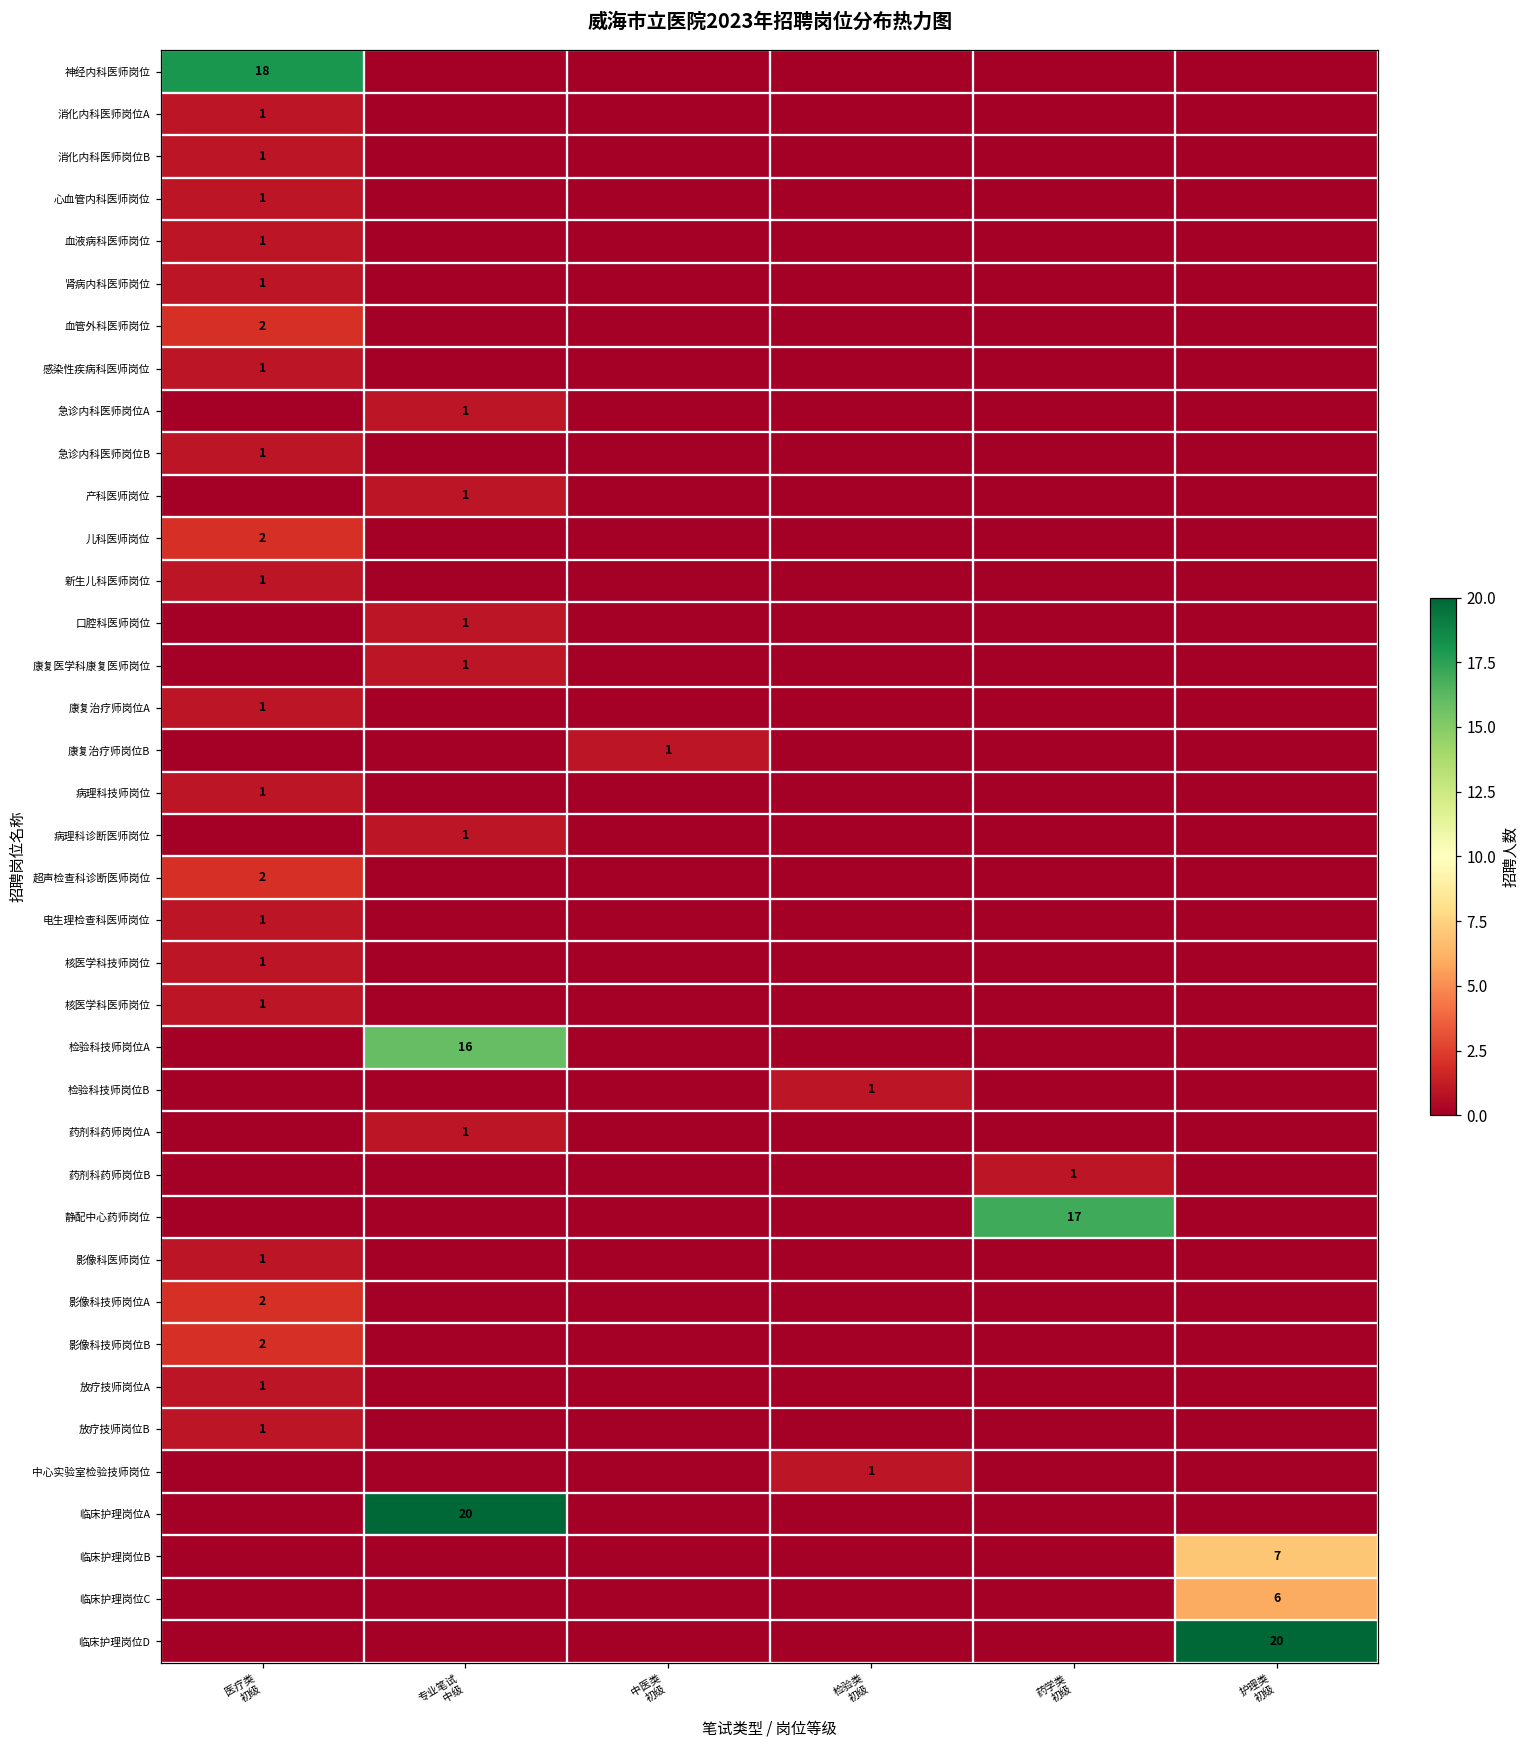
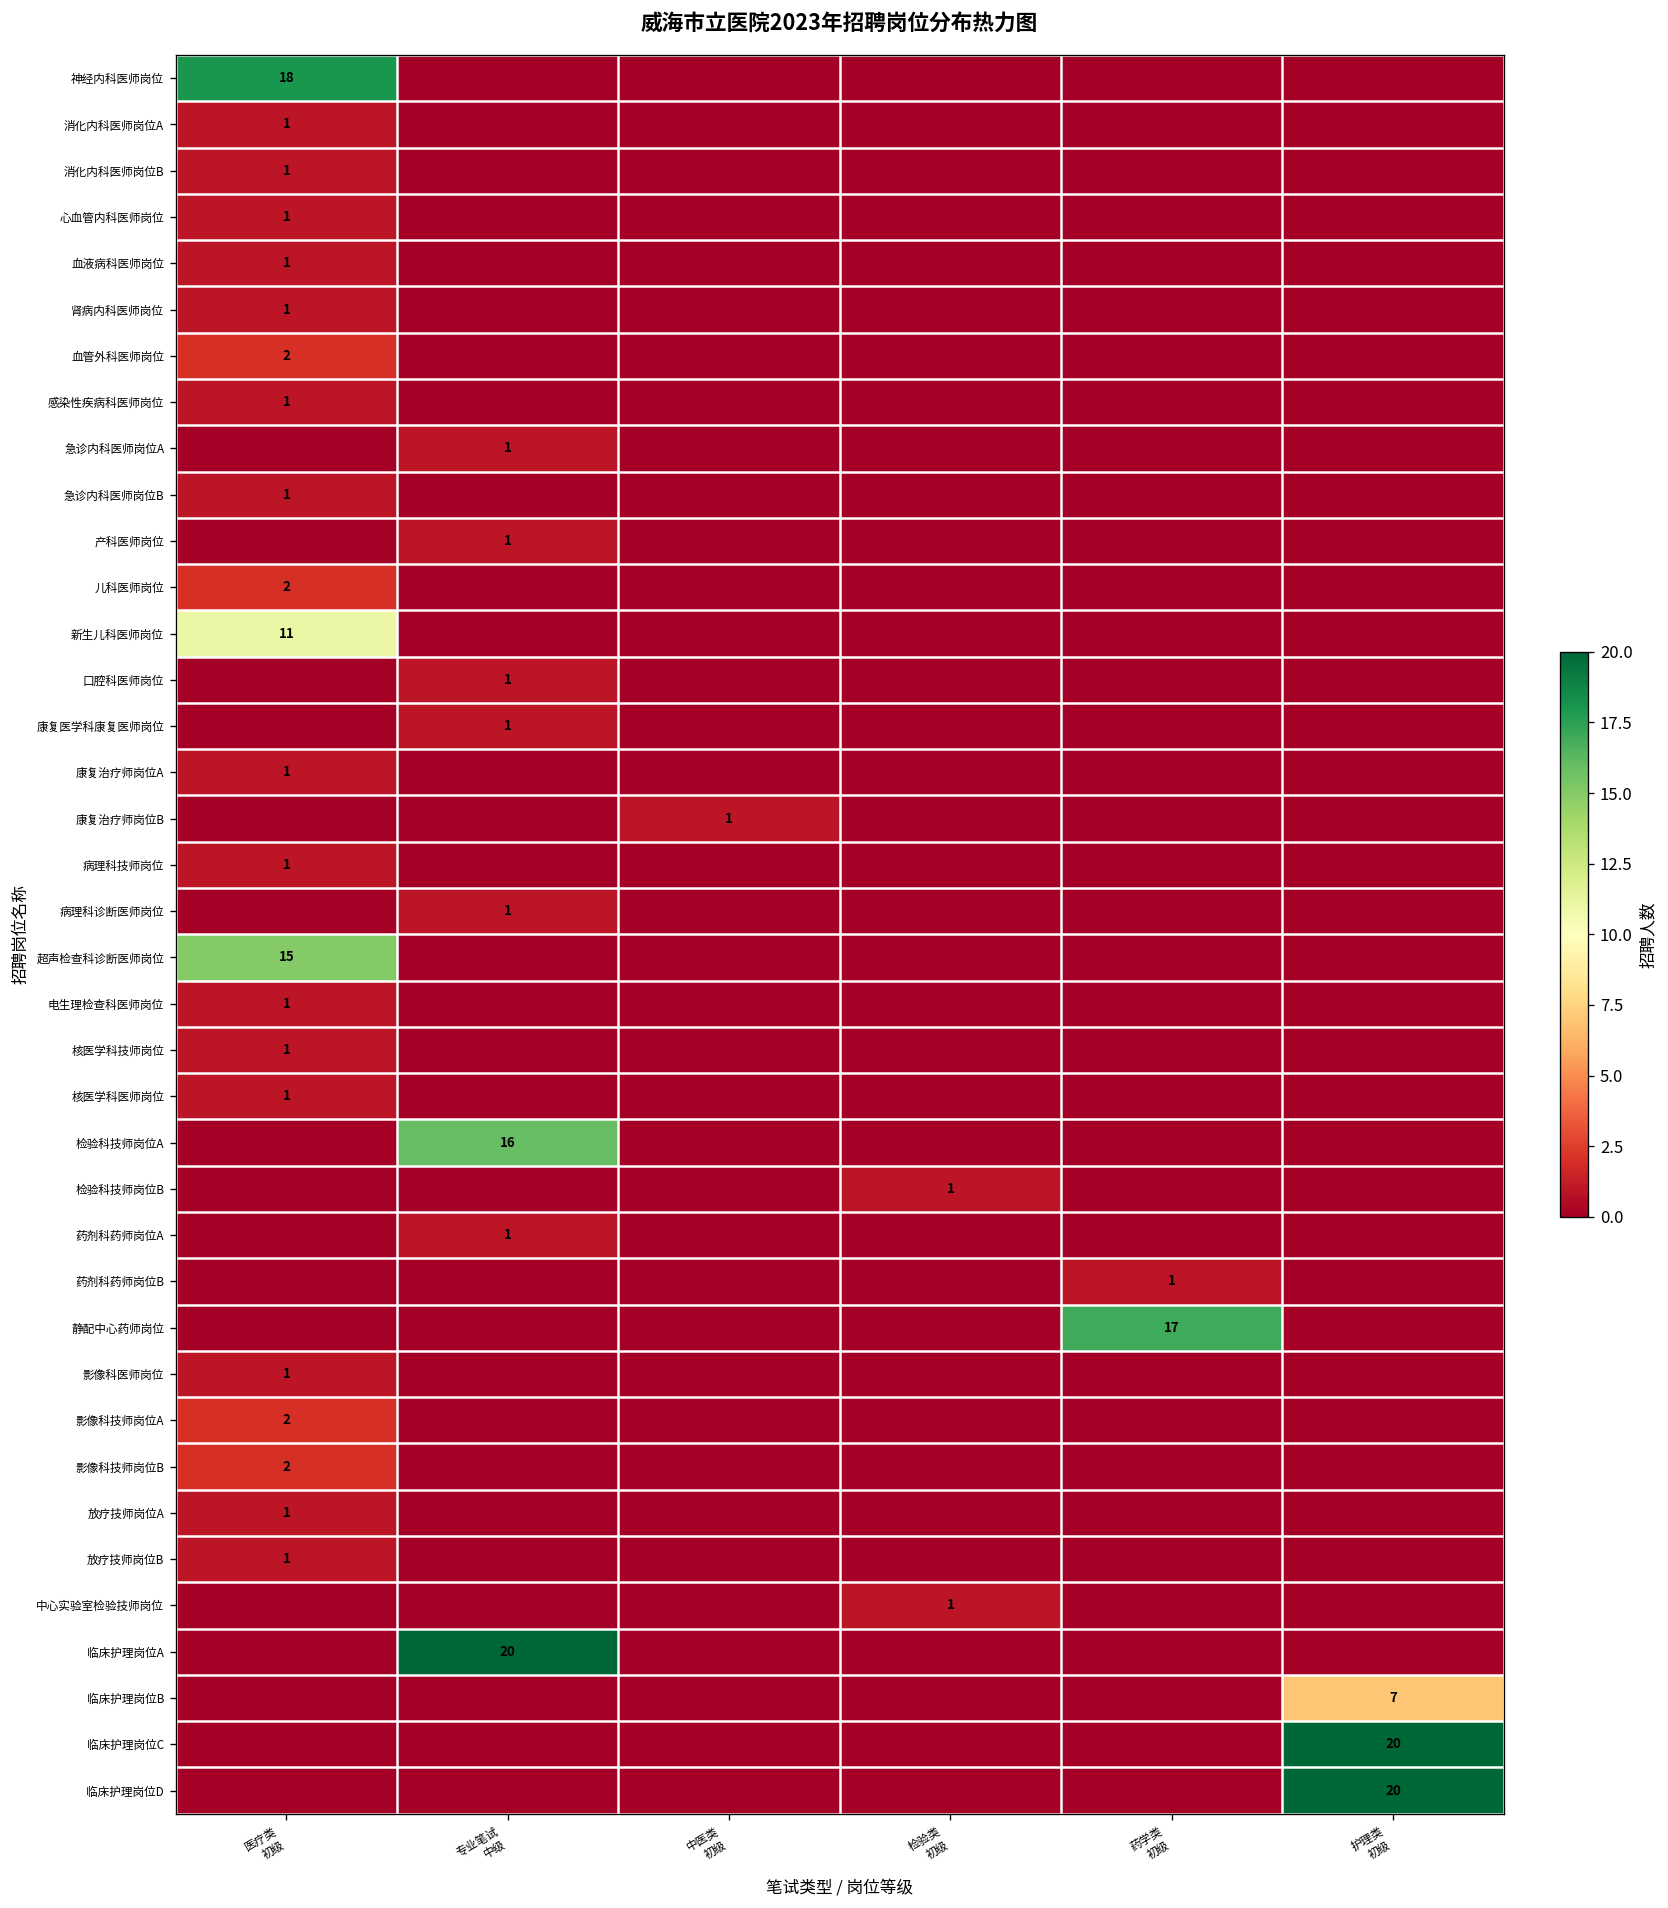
  {
    "神经内科医师岗位": {
      "医疗类 初级": 18
    },
    "消化内科医师岗位A": {
      "医疗类 初级": 1
    },
    "消化内科医师岗位B": {
      "医疗类 初级": 1
    },
    "心血管内科医师岗位": {
      "医疗类 初级": 1
    },
    "血液病科医师岗位": {
      "医疗类 初级": 1
    },
    "肾病内科医师岗位": {
      "医疗类 初级": 1
    },
    "血管外科医师岗位": {
      "医疗类 初级": 2
    },
    "感染性疾病科医师岗位": {
      "医疗类 初级": 1
    },
    "急诊内科医师岗位A": {
      "专业笔试 中级": 1
    },
    "急诊内科医师岗位B": {
      "医疗类 初级": 1
    },
    "产科医师岗位": {
      "专业笔试 中级": 1
    },
    "儿科医师岗位": {
      "医疗类 初级": 2
    },
    "新生儿科医师岗位": {
-     "医疗类 初级": 1
+     "医疗类 初级": 11
    },
    "口腔科医师岗位": {
      "专业笔试 中级": 1
    },
    "康复医学科康复医师岗位": {
      "专业笔试 中级": 1
    },
    "康复治疗师岗位A": {
      "医疗类 初级": 1
    },
    "康复治疗师岗位B": {
      "中医类 初级": 1
    },
    "病理科技师岗位": {
      "医疗类 初级": 1
    },
    "病理科诊断医师岗位": {
      "专业笔试 中级": 1
    },
    "超声检查科诊断医师岗位": {
-     "医疗类 初级": 2
+     "医疗类 初级": 15
    },
    "电生理检查科医师岗位": {
      "医疗类 初级": 1
    },
    "核医学科技师岗位": {
      "医疗类 初级": 1
    },
    "核医学科医师岗位": {
      "医疗类 初级": 1
    },
    "检验科技师岗位A": {
      "专业笔试 中级": 16
    },
    "检验科技师岗位B": {
      "检验类 初级": 1
    },
    "药剂科药师岗位A": {
      "专业笔试 中级": 1
    },
    "药剂科药师岗位B": {
      "药学类 初级": 1
    },
    "静配中心药师岗位": {
      "药学类 初级": 17
    },
    "影像科医师岗位": {
      "医疗类 初级": 1
    },
    "影像科技师岗位A": {
      "医疗类 初级": 2
    },
    "影像科技师岗位B": {
      "医疗类 初级": 2
    },
    "放疗技师岗位A": {
      "医疗类 初级": 1
    },
    "放疗技师岗位B": {
      "医疗类 初级": 1
    },
    "中心实验室检验技师岗位": {
      "检验类 初级": 1
    },
    "临床护理岗位A": {
      "专业笔试 中级": 20
    },
    "临床护理岗位B": {
      "护理类 初级": 7
    },
    "临床护理岗位C": {
-     "护理类 初级": 6
+     "护理类 初级": 20
    },
    "临床护理岗位D": {
      "护理类 初级": 20
    }
  }
